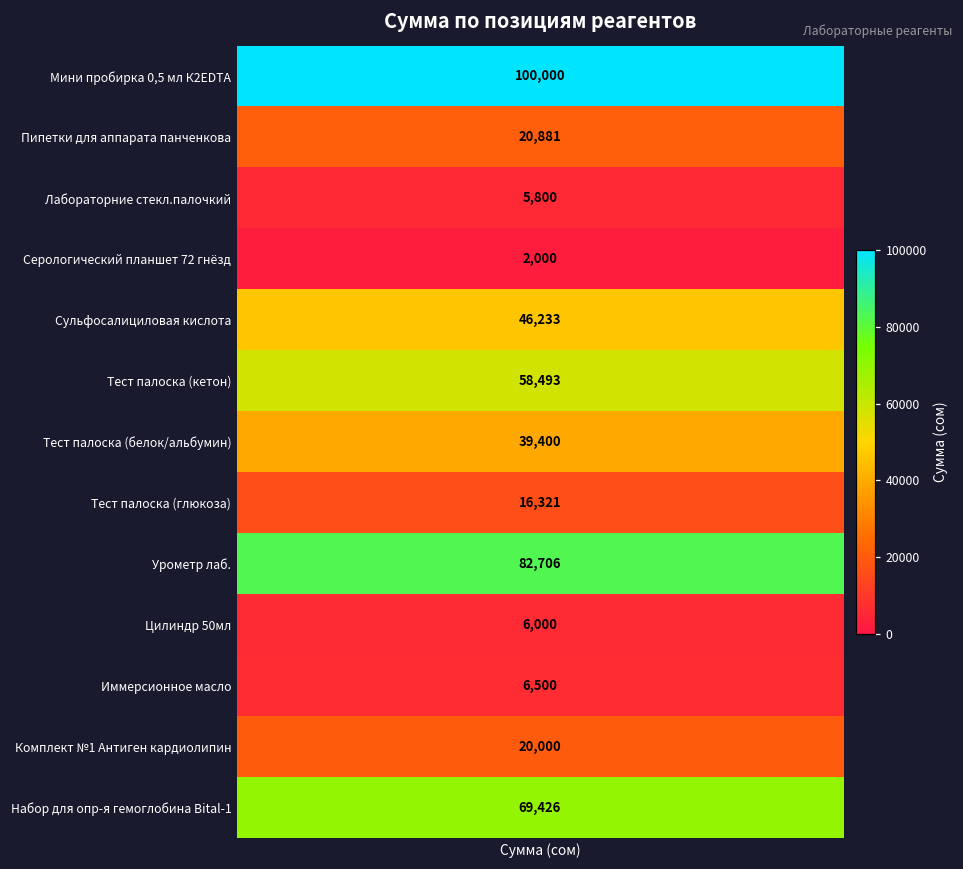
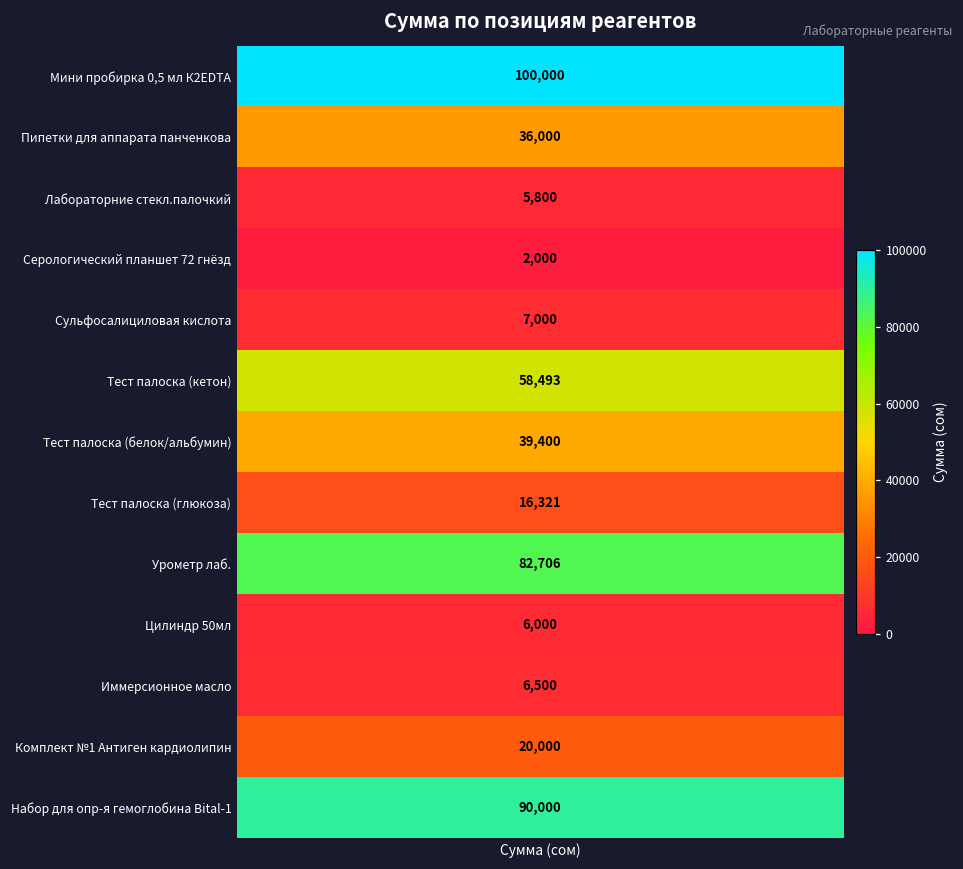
  {
    "Мини пробирка 0,5 мл К2EDTA": {
      "Сумма (сом)": "100,000"
    },
    "Пипетки для аппарата панченкова": {
-     "Сумма (сом)": "20,881"
+     "Сумма (сом)": "36,000"
    },
    "Лабораторние стекл.палочкий": {
      "Сумма (сом)": "5,800"
    },
    "Серологический планшет 72 гнёзд": {
      "Сумма (сом)": "2,000"
    },
    "Сульфосалициловая кислота": {
-     "Сумма (сом)": "46,233"
+     "Сумма (сом)": "7,000"
    },
    "Тест палоска (кетон)": {
      "Сумма (сом)": "58,493"
    },
    "Тест палоска (белок/альбумин)": {
      "Сумма (сом)": "39,400"
    },
    "Тест палоска (глюкоза)": {
      "Сумма (сом)": "16,321"
    },
    "Урометр лаб.": {
      "Сумма (сом)": "82,706"
    },
    "Цилиндр 50мл": {
      "Сумма (сом)": "6,000"
    },
    "Иммерсионное масло": {
      "Сумма (сом)": "6,500"
    },
    "Комплект №1 Антиген кардиолипин": {
      "Сумма (сом)": "20,000"
    },
    "Набор для опр-я гемоглобина Bital-1": {
-     "Сумма (сом)": "69,426"
+     "Сумма (сом)": "90,000"
    }
  }
